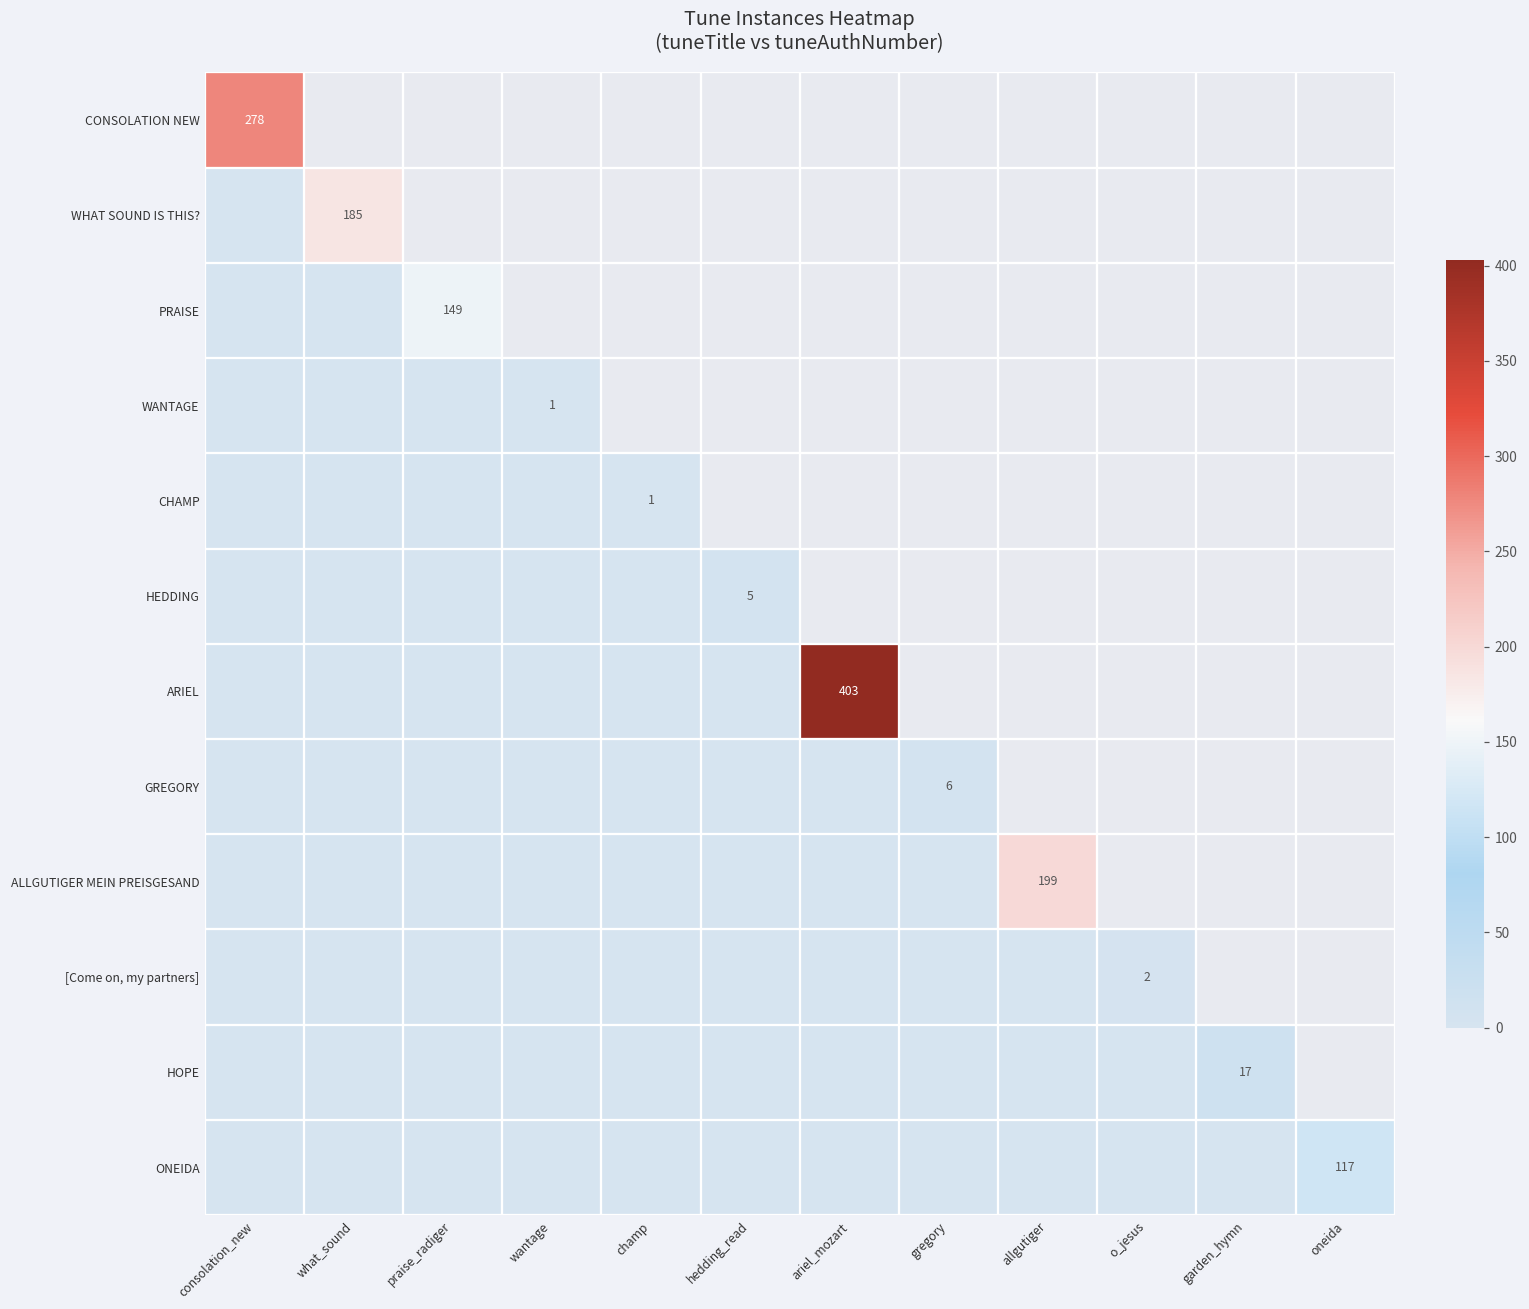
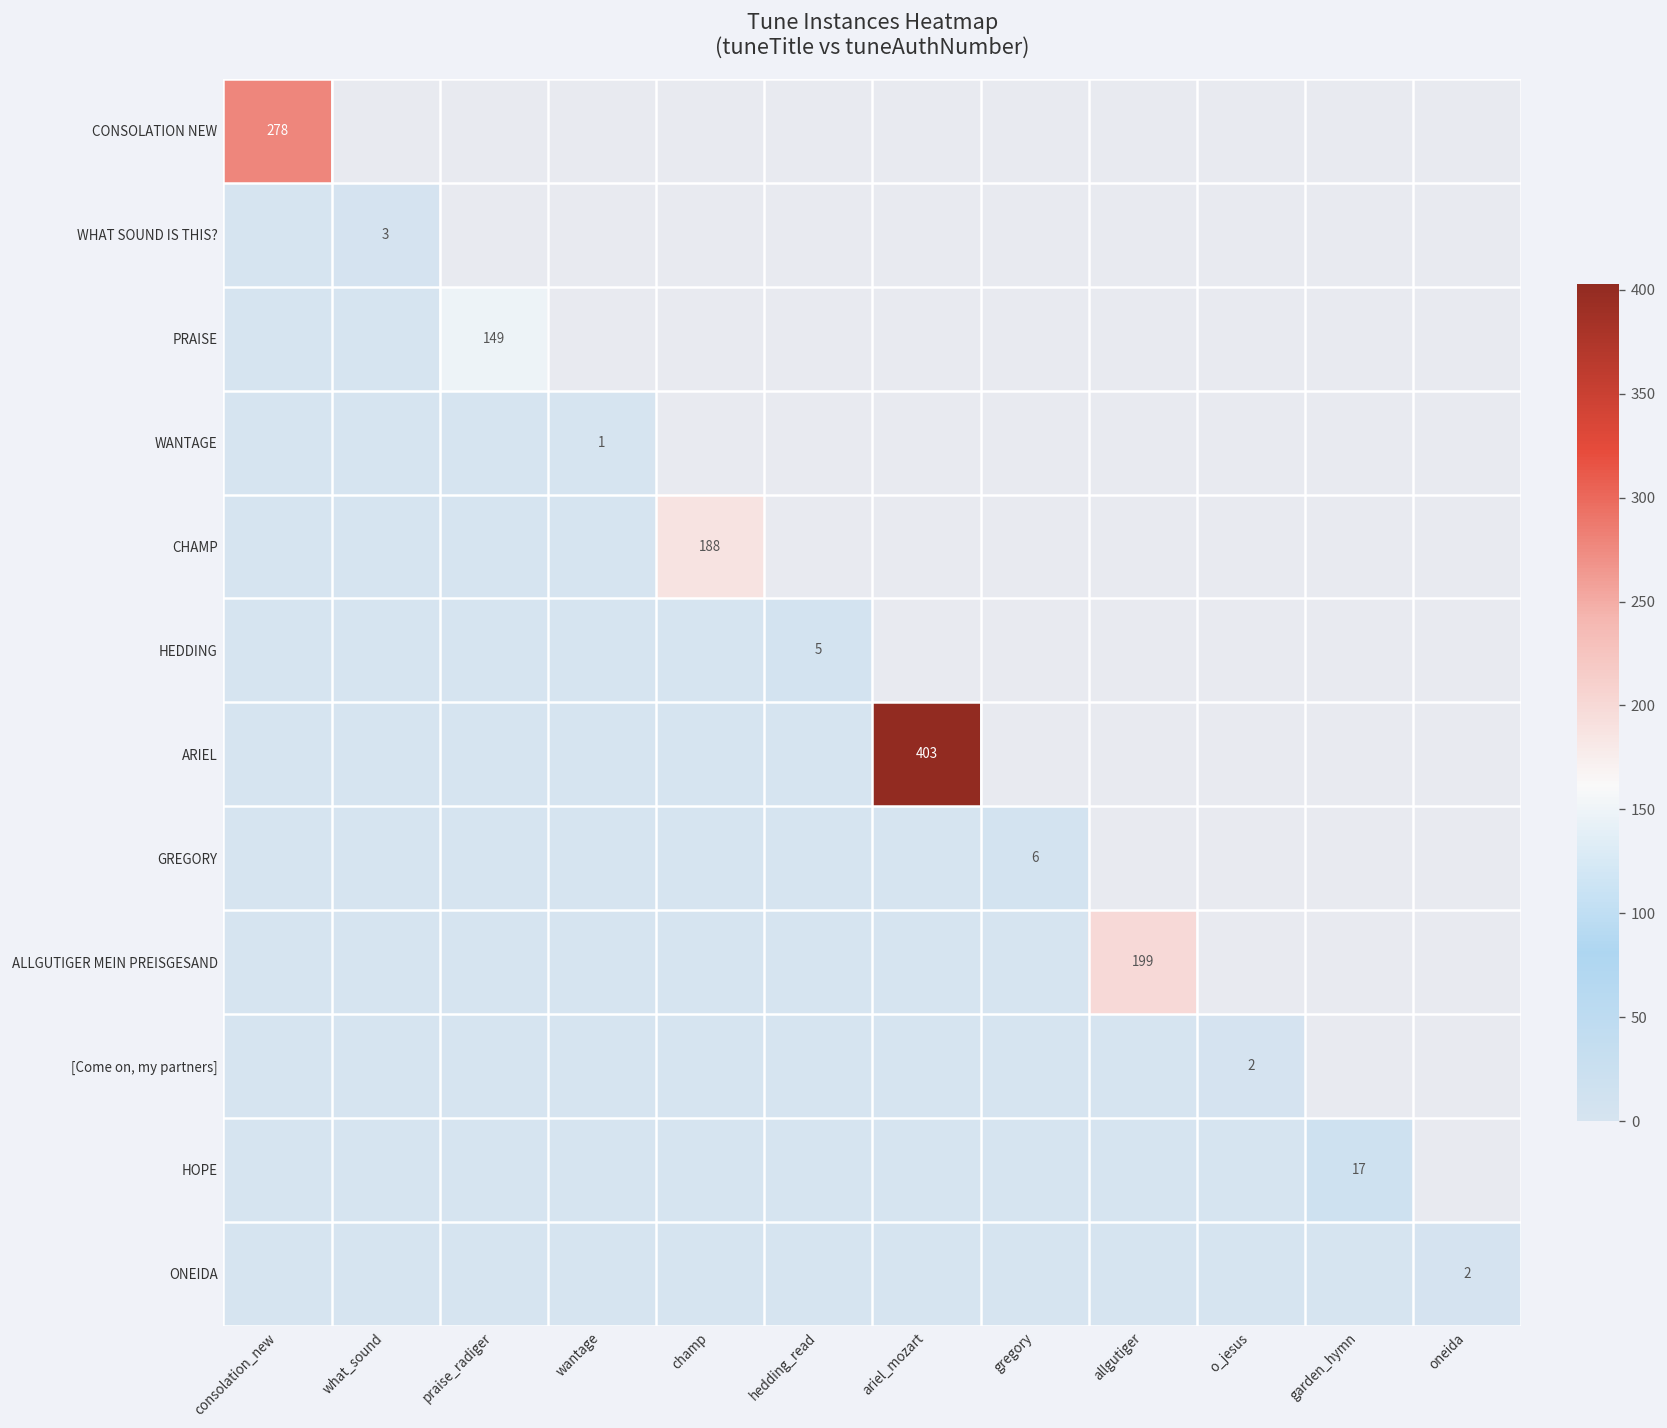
  {
    "CONSOLATION NEW": {
      "consolation_new": 278
    },
    "WHAT SOUND IS THIS?": {
-     "what_sound": 185
+     "what_sound": 3
    },
    "PRAISE": {
      "praise_radiger": 149
    },
    "WANTAGE": {
      "wantage": 1
    },
    "CHAMP": {
-     "champ": 1
+     "champ": 188
    },
    "HEDDING": {
      "hedding_read": 5
    },
    "ARIEL": {
      "ariel_mozart": 403
    },
    "GREGORY": {
      "gregory": 6
    },
    "ALLGUTIGER MEIN PREISGESAND": {
      "allgutiger": 199
    },
    "[Come on, my partners]": {
      "o_jesus": 2
    },
    "HOPE": {
      "garden_hymn": 17
    },
    "ONEIDA": {
-     "oneida": 117
+     "oneida": 2
    }
  }
